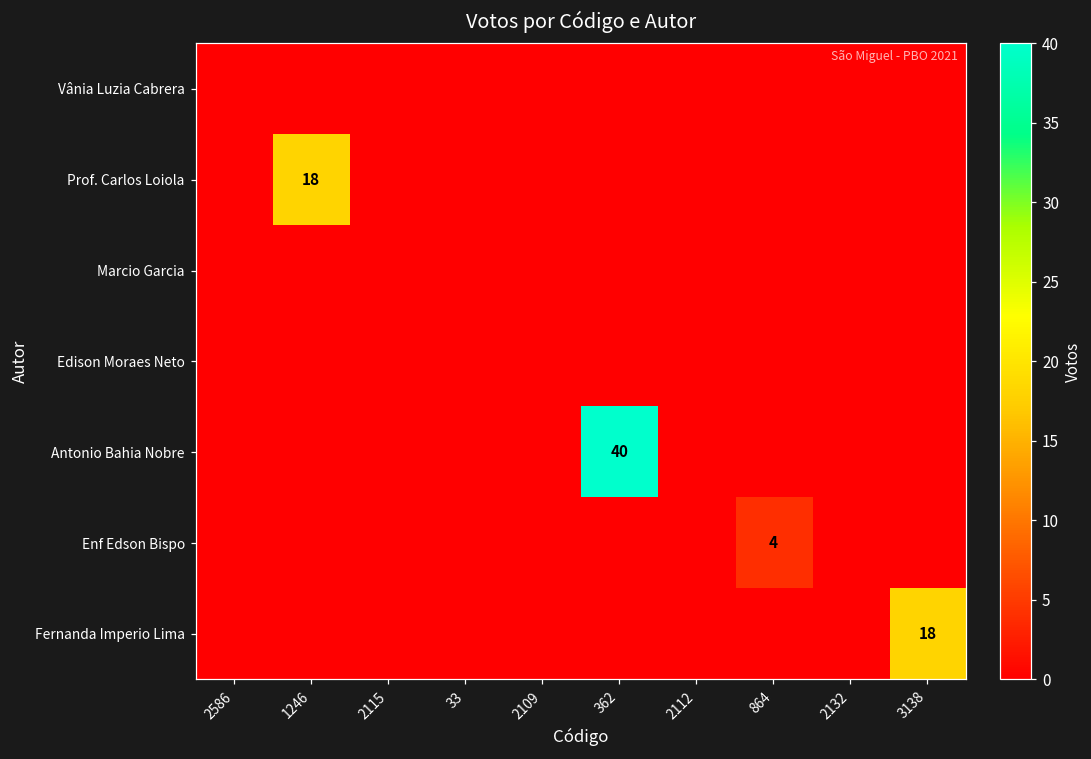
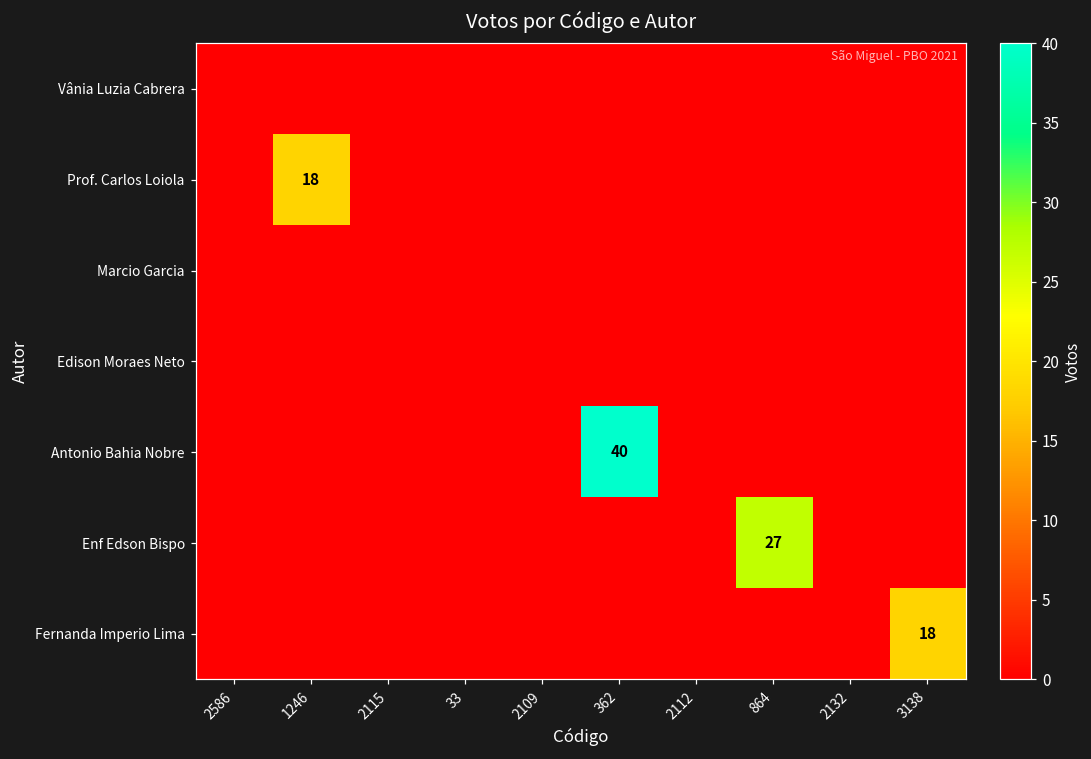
  {
    "Vânia Luzia Cabrera": {
      "3138": 2021
    },
    "Prof. Carlos Loiola": {
      "1246": 18
    },
    "Antonio Bahia Nobre": {
      "362": 40
    },
    "Enf Edson Bispo": {
-     "864": 4
+     "864": 27
    },
    "Fernanda Imperio Lima": {
      "3138": 18
    }
  }
